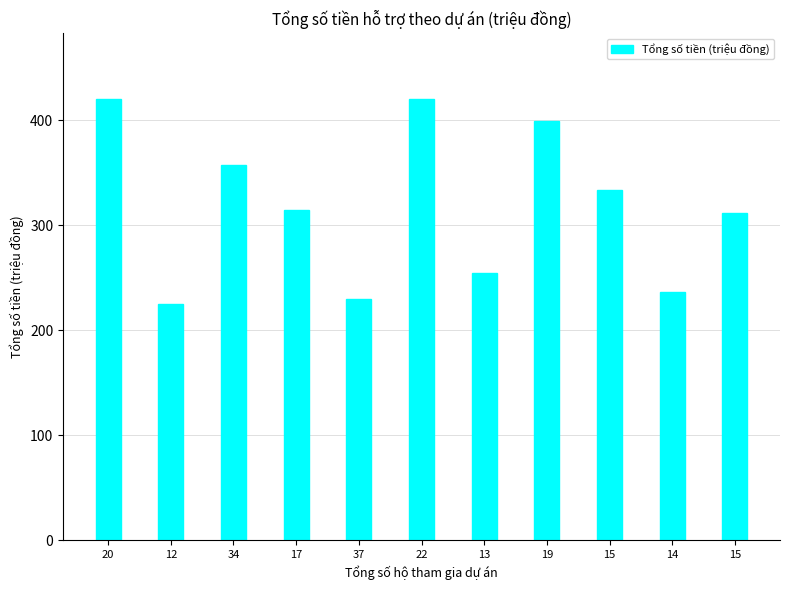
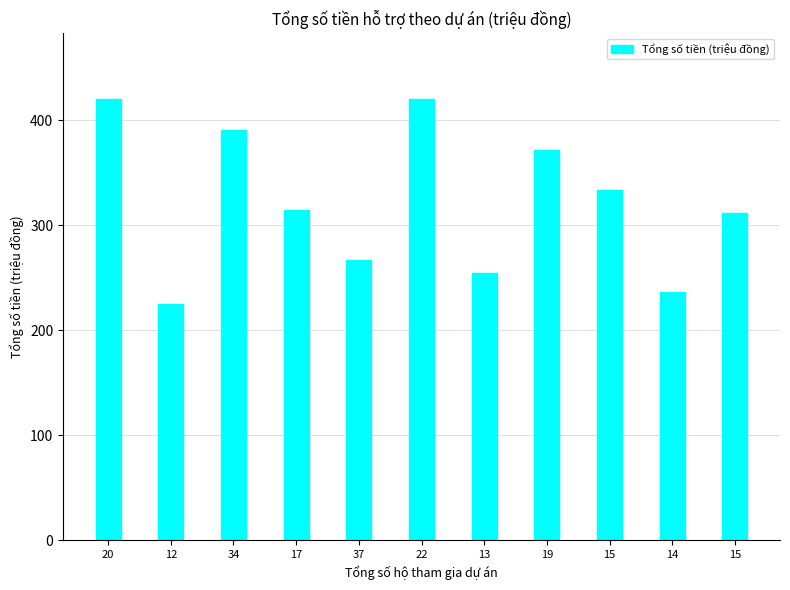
  {
    "20": 420,
    "12": 225,
-   "34": 358,
+   "34": 391,
    "17": 315,
-   "37": 230,
+   "37": 267,
    "22": 420,
    "13": 254,
-   "19": 399,
+   "19": 372,
    "14": 237
  }
